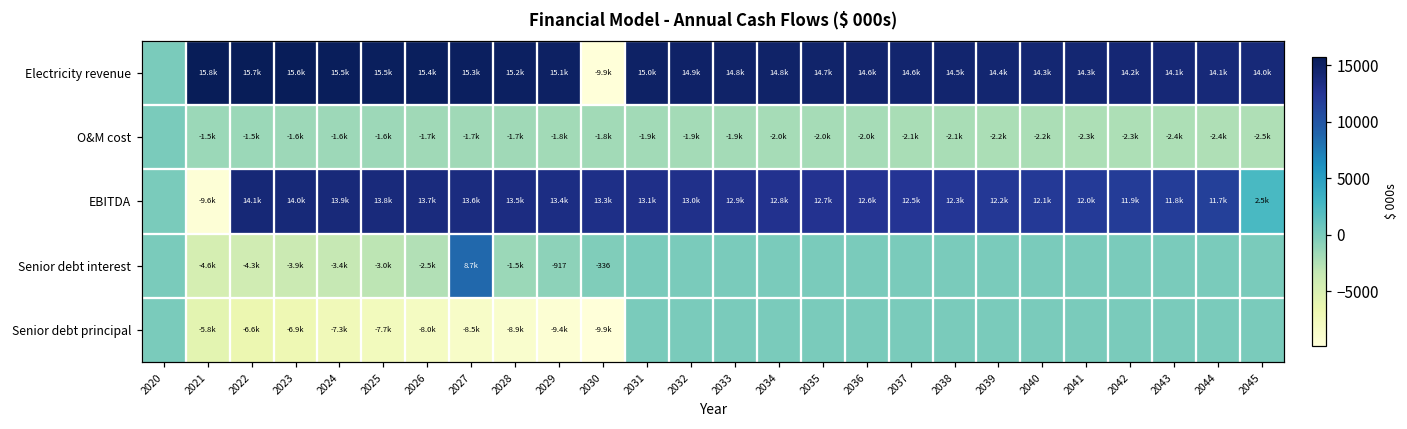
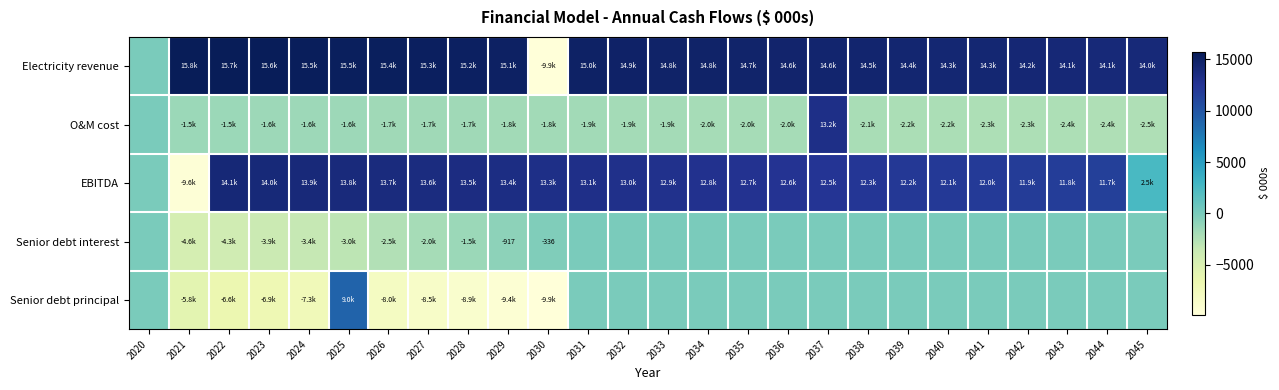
  {
    "Electricity revenue": {
      "2021": "15.8k",
      "2022": "15.7k",
      "2023": "15.6k",
      "2024": "15.5k",
      "2025": "15.5k",
      "2026": "15.4k",
      "2027": "15.3k",
      "2028": "15.2k",
      "2029": "15.1k",
      "2030": "-9.9k",
      "2031": "15.0k",
      "2032": "14.9k",
      "2033": "14.8k",
      "2034": "14.8k",
      "2035": "14.7k",
      "2036": "14.6k",
      "2037": "14.6k",
      "2038": "14.5k",
      "2039": "14.4k",
      "2040": "14.3k",
      "2041": "14.3k",
      "2042": "14.2k",
      "2043": "14.1k",
      "2044": "14.1k",
      "2045": "14.0k"
    },
    "O&M cost": {
      "2021": "-1.5k",
      "2022": "-1.5k",
      "2023": "-1.6k",
      "2024": "-1.6k",
      "2025": "-1.6k",
      "2026": "-1.7k",
      "2027": "-1.7k",
      "2028": "-1.7k",
      "2029": "-1.8k",
      "2030": "-1.8k",
      "2031": "-1.9k",
      "2032": "-1.9k",
      "2033": "-1.9k",
      "2034": "-2.0k",
      "2035": "-2.0k",
      "2036": "-2.0k",
-     "2037": "-2.1k",
+     "2037": "13.2k",
      "2038": "-2.1k",
      "2039": "-2.2k",
      "2040": "-2.2k",
      "2041": "-2.3k",
      "2042": "-2.3k",
      "2043": "-2.4k",
      "2044": "-2.4k",
      "2045": "-2.5k"
    },
    "EBITDA": {
      "2021": "-9.6k",
      "2022": "14.1k",
      "2023": "14.0k",
      "2024": "13.9k",
      "2025": "13.8k",
      "2026": "13.7k",
      "2027": "13.6k",
      "2028": "13.5k",
      "2029": "13.4k",
      "2030": "13.3k",
      "2031": "13.1k",
      "2032": "13.0k",
      "2033": "12.9k",
      "2034": "12.8k",
      "2035": "12.7k",
      "2036": "12.6k",
      "2037": "12.5k",
      "2038": "12.3k",
      "2039": "12.2k",
      "2040": "12.1k",
      "2041": "12.0k",
      "2042": "11.9k",
      "2043": "11.8k",
      "2044": "11.7k",
      "2045": "2.5k"
    },
    "Senior debt interest": {
      "2021": "-4.6k",
      "2022": "-4.3k",
      "2023": "-3.9k",
      "2024": "-3.4k",
      "2025": "-3.0k",
      "2026": "-2.5k",
-     "2027": "8.7k",
+     "2027": "-2.0k",
      "2028": "-1.5k",
      "2029": "-917",
      "2030": "-336"
    },
    "Senior debt principal": {
      "2021": "-5.8k",
      "2022": "-6.6k",
      "2023": "-6.9k",
      "2024": "-7.3k",
-     "2025": "-7.7k",
+     "2025": "9.0k",
      "2026": "-8.0k",
      "2027": "-8.5k",
      "2028": "-8.9k",
      "2029": "-9.4k",
      "2030": "-9.9k"
    }
  }
